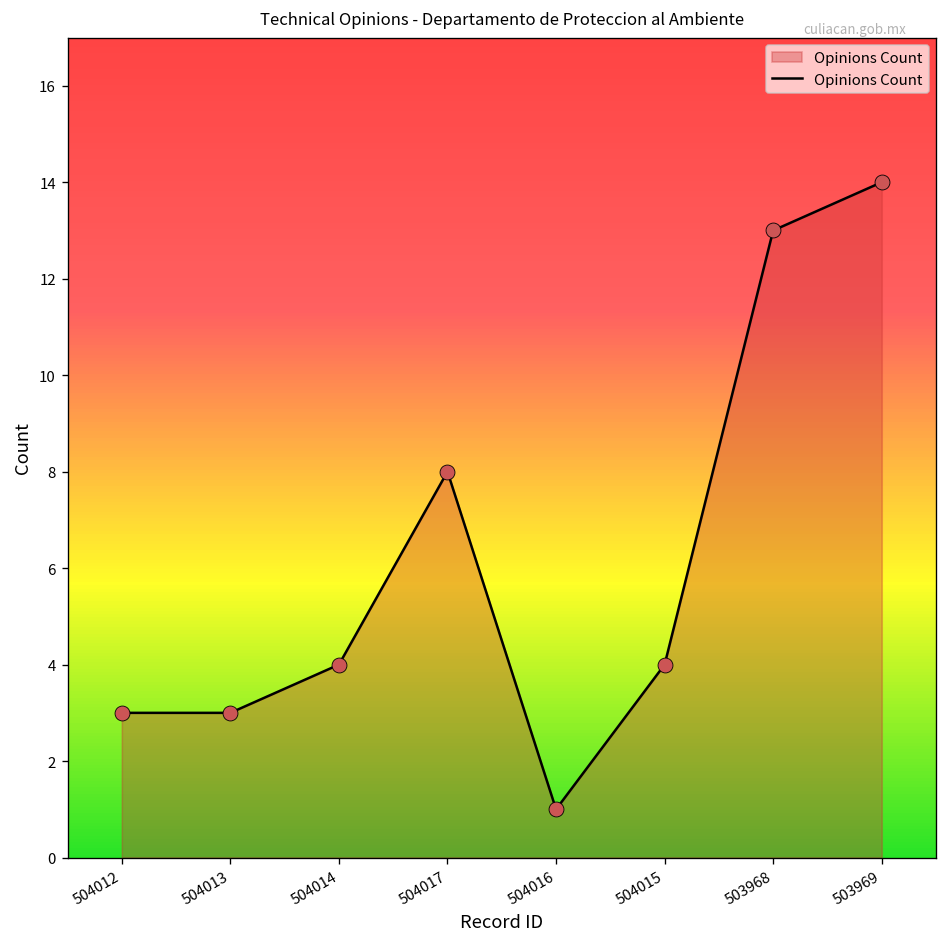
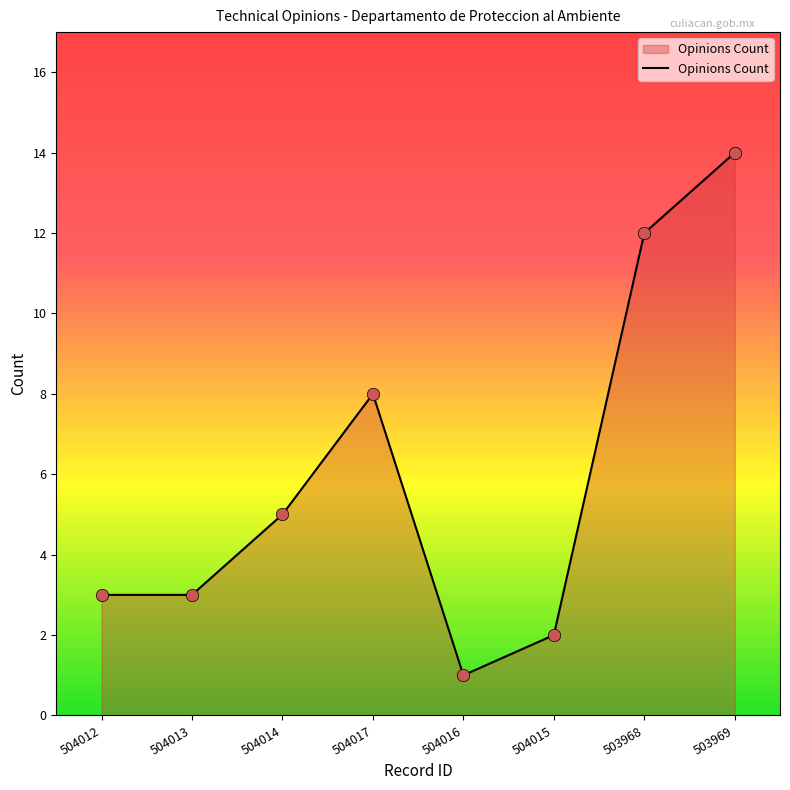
  {
    "504012": 3,
    "504013": 3,
-   "504014": 4,
+   "504014": 5,
    "504017": 8,
    "504016": 1,
-   "504015": 4,
-   "503968": 13,
+   "504015": 2,
+   "503968": 12,
    "503969": 14
  }
